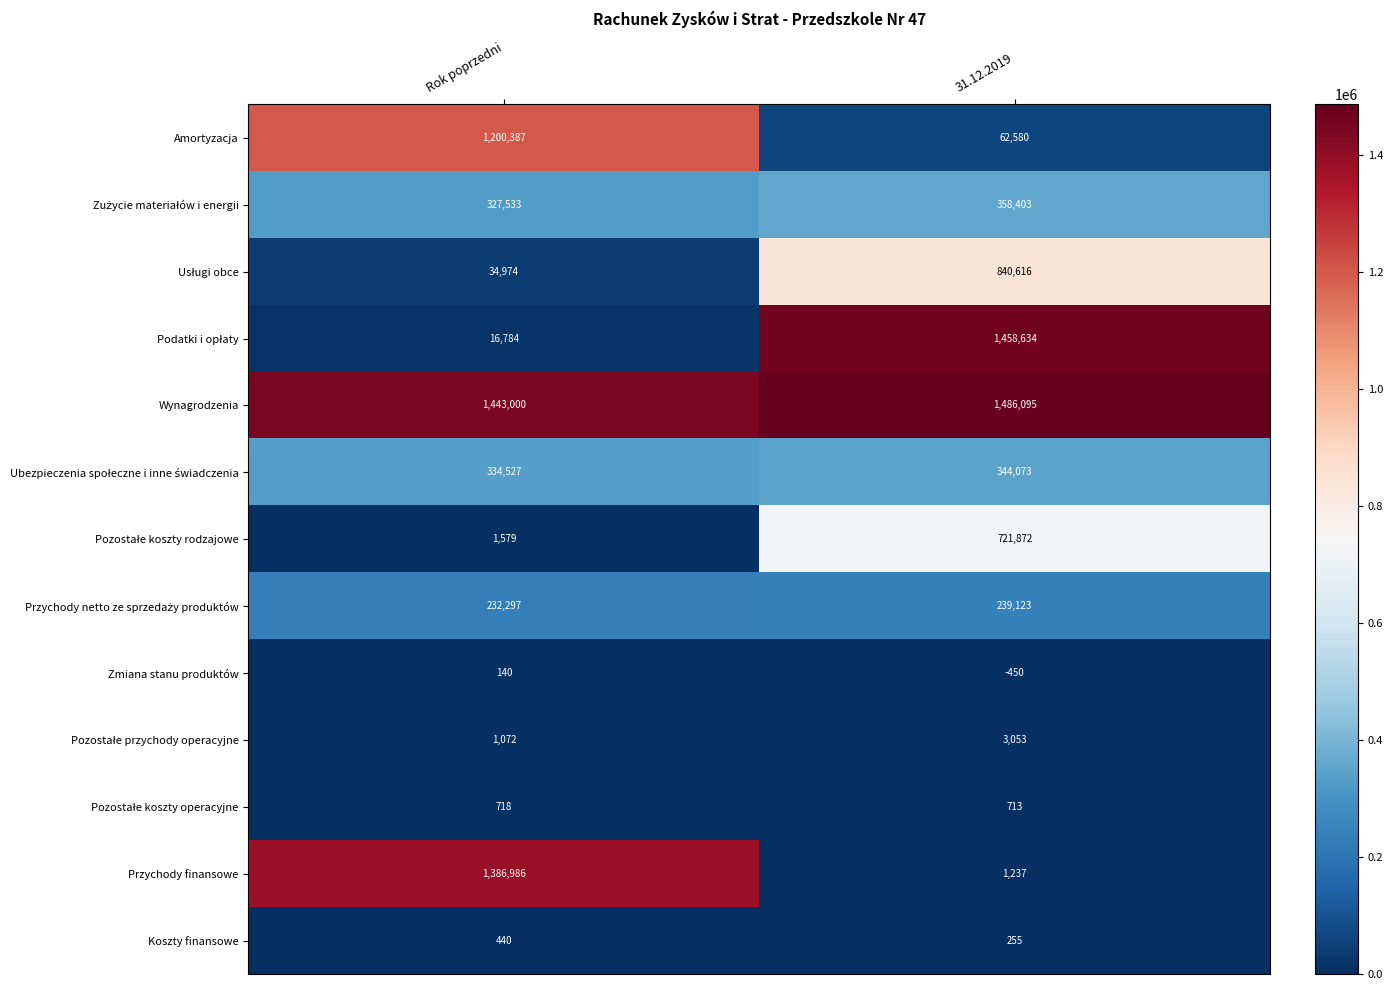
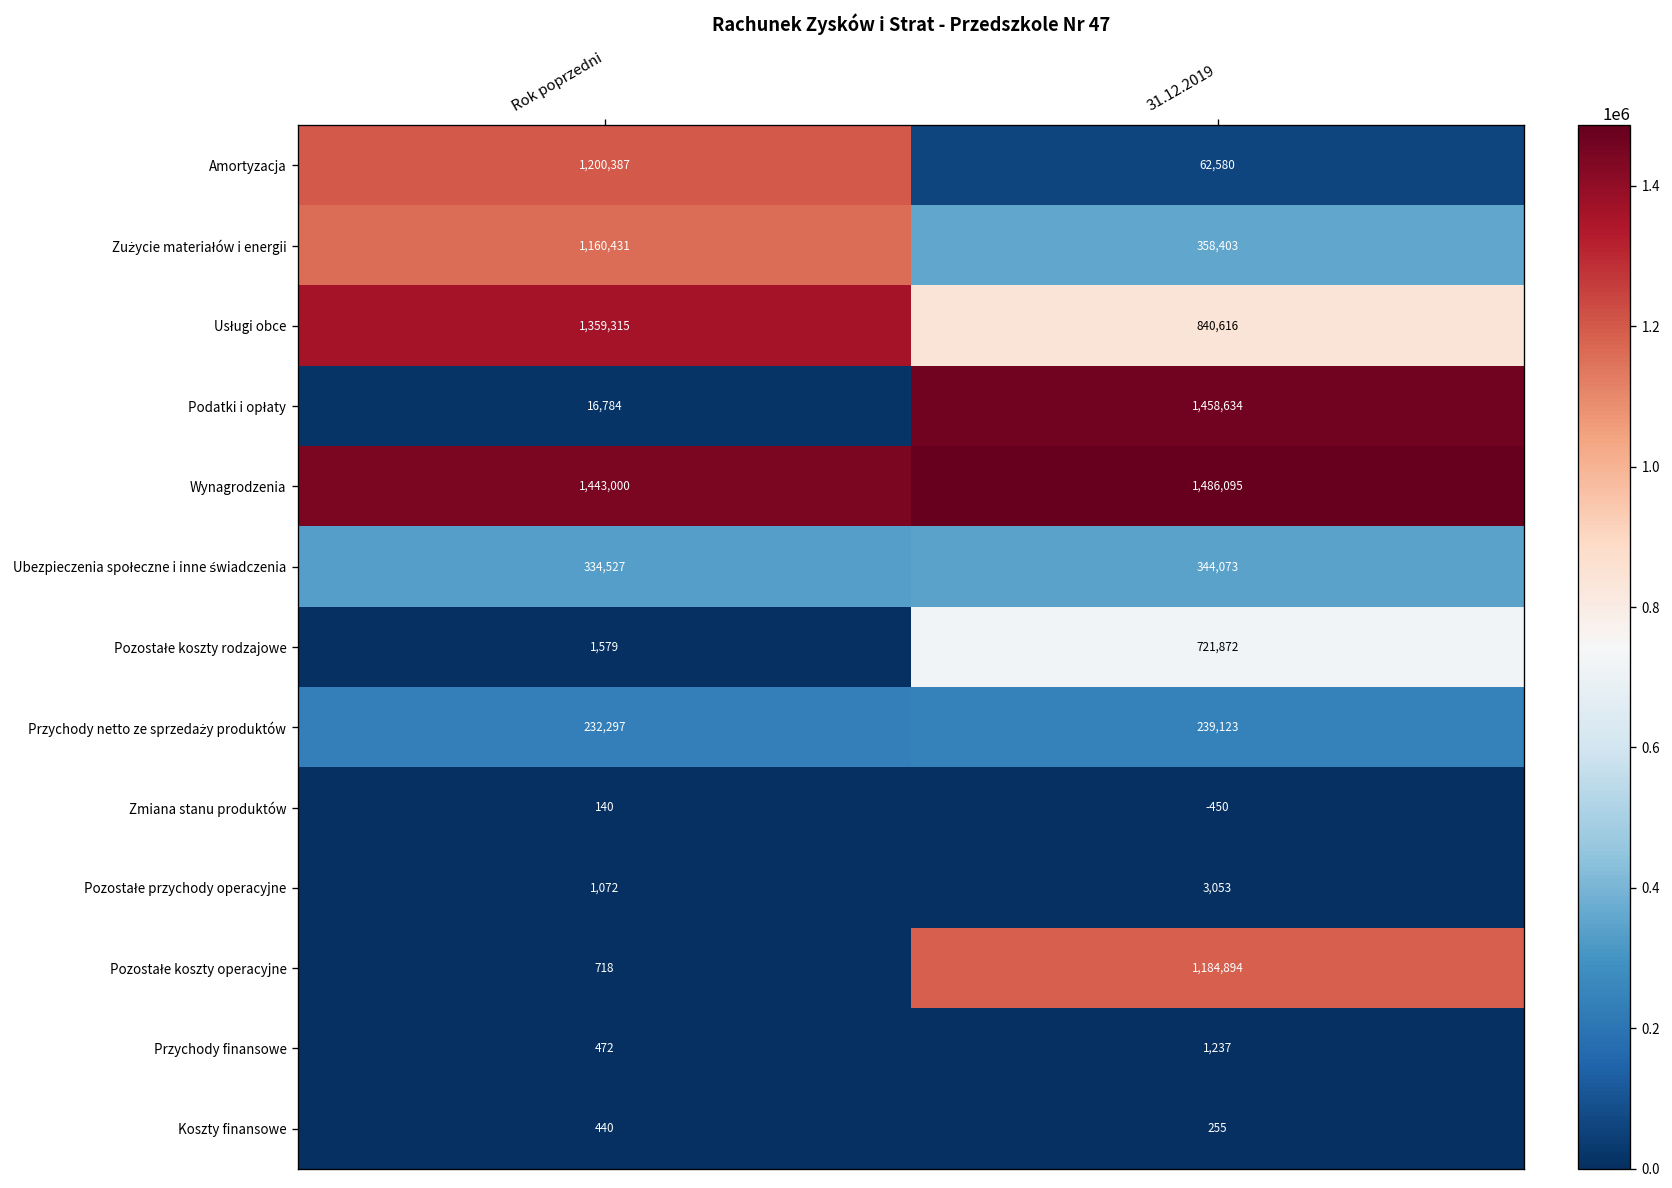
  {
    "Amortyzacja": {
      "Rok poprzedni": "1,200,387",
      "31.12.2019": "62,580"
    },
    "Zużycie materiałów i energii": {
-     "Rok poprzedni": "327,533",
+     "Rok poprzedni": "1,160,431",
      "31.12.2019": "358,403"
    },
    "Usługi obce": {
-     "Rok poprzedni": "34,974",
+     "Rok poprzedni": "1,359,315",
      "31.12.2019": "840,616"
    },
    "Podatki i opłaty": {
      "Rok poprzedni": "16,784",
      "31.12.2019": "1,458,634"
    },
    "Wynagrodzenia": {
      "Rok poprzedni": "1,443,000",
      "31.12.2019": "1,486,095"
    },
    "Ubezpieczenia społeczne i inne świadczenia": {
      "Rok poprzedni": "334,527",
      "31.12.2019": "344,073"
    },
    "Pozostałe koszty rodzajowe": {
      "Rok poprzedni": "1,579",
      "31.12.2019": "721,872"
    },
    "Przychody netto ze sprzedaży produktów": {
      "Rok poprzedni": "232,297",
      "31.12.2019": "239,123"
    },
    "Zmiana stanu produktów": {
      "Rok poprzedni": "140",
      "31.12.2019": "-450"
    },
    "Pozostałe przychody operacyjne": {
      "Rok poprzedni": "1,072",
      "31.12.2019": "3,053"
    },
    "Pozostałe koszty operacyjne": {
      "Rok poprzedni": "718",
-     "31.12.2019": "713"
+     "31.12.2019": "1,184,894"
    },
    "Przychody finansowe": {
-     "Rok poprzedni": "1,386,986",
+     "Rok poprzedni": "472",
      "31.12.2019": "1,237"
    },
    "Koszty finansowe": {
      "Rok poprzedni": "440",
      "31.12.2019": "255"
    }
  }
